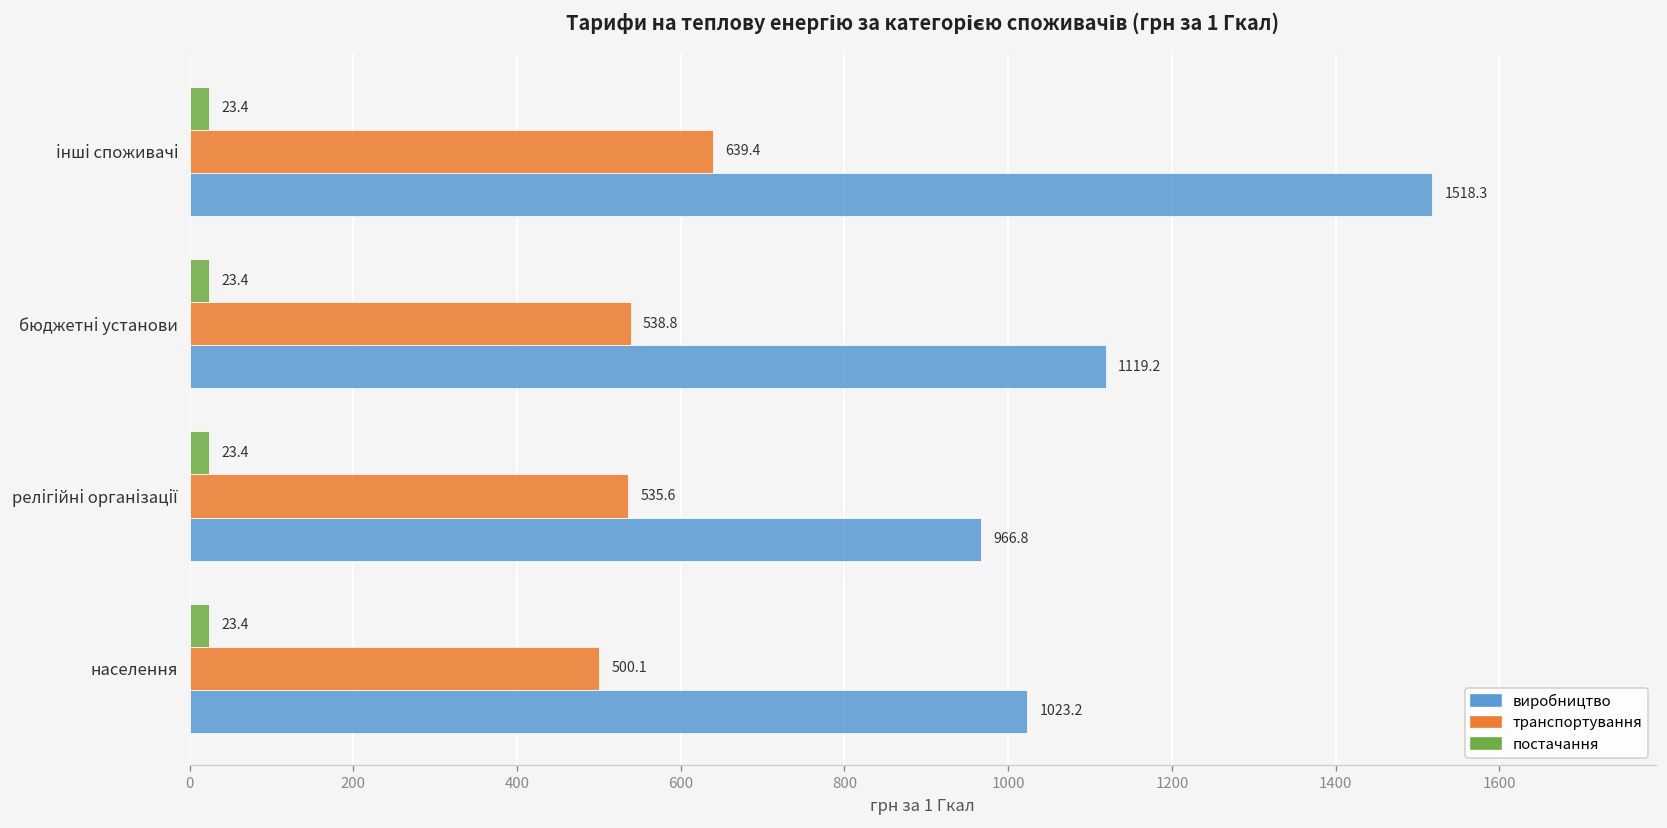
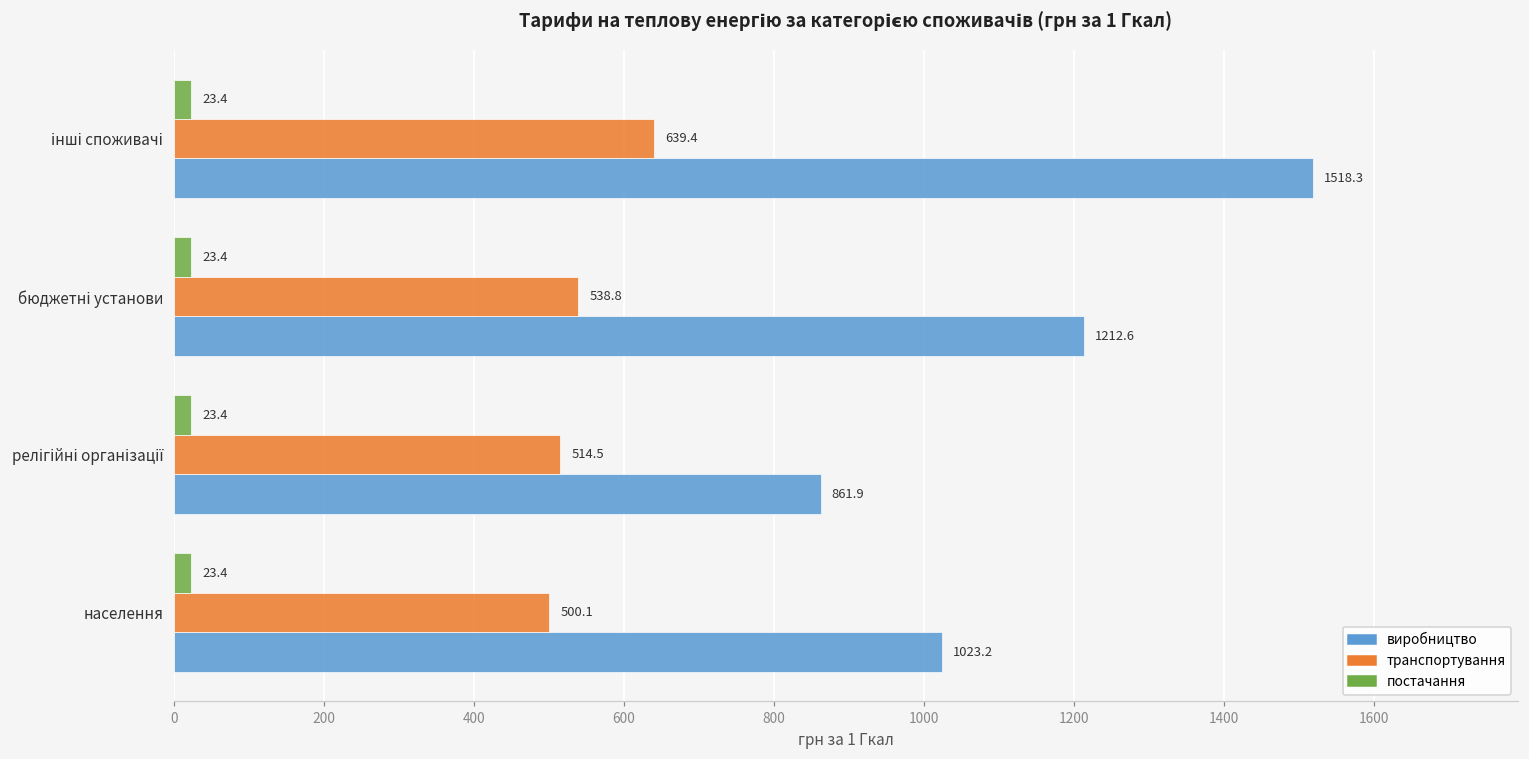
  {
    "виробництво": {
      "інші споживачі": 1518.3,
-     "бюджетні установи": 1119.2,
-     "релігійні організації": 966.8,
+     "бюджетні установи": 1212.6,
+     "релігійні організації": 861.9,
      "населення": 1023.2
    },
    "транспортування": {
      "інші споживачі": 639.4,
      "бюджетні установи": 538.8,
-     "релігійні організації": 535.6,
+     "релігійні організації": 514.5,
      "населення": 500.1
    },
    "постачання": {
      "інші споживачі": 23.4,
      "бюджетні установи": 23.4,
      "релігійні організації": 23.4,
      "населення": 23.4
    }
  }
